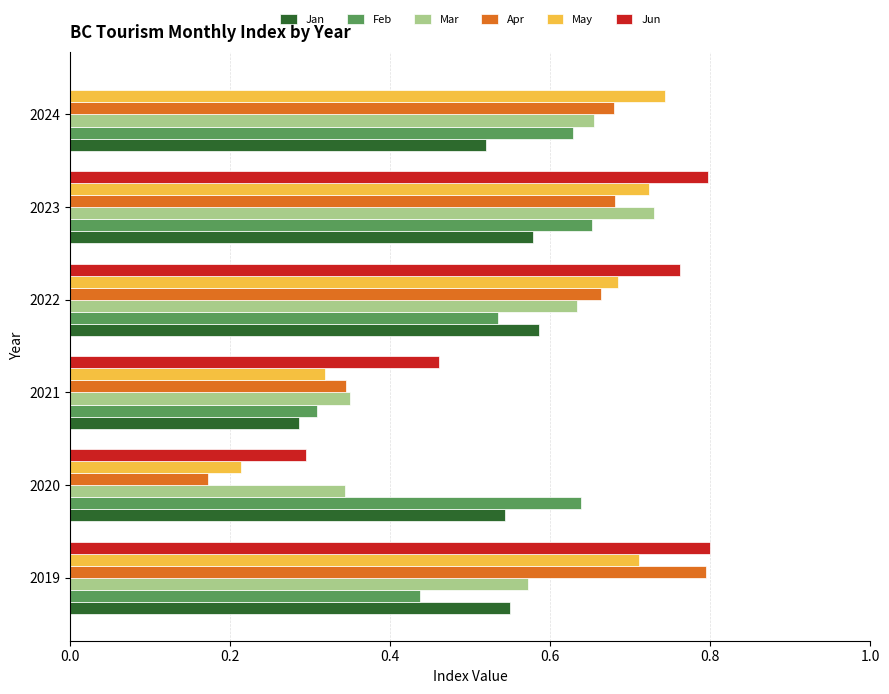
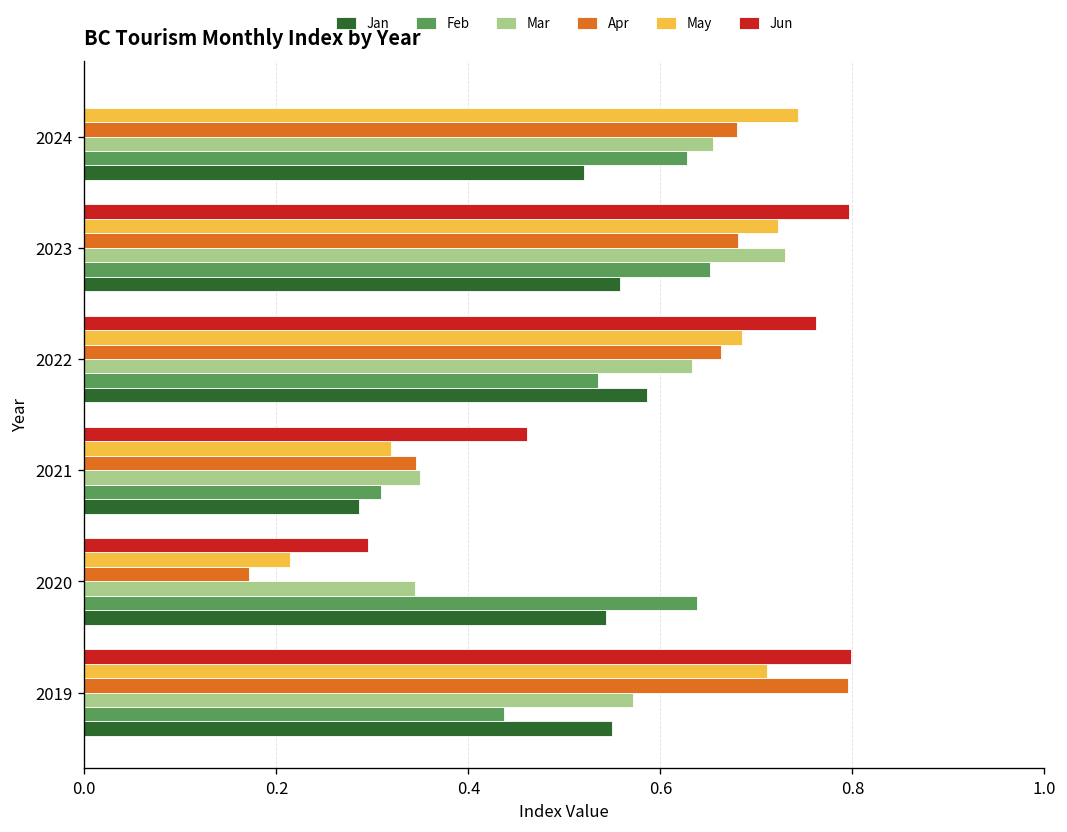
  {
    "Jan": {
      "2024": 0.52,
-     "2023": 0.58,
+     "2023": 0.56,
      "2022": 0.59,
      "2021": 0.29,
      "2020": 0.54,
      "2019": 0.55
    },
    "Feb": {
      "2024": 0.63,
      "2023": 0.65,
      "2022": 0.54,
      "2021": 0.31,
      "2020": 0.64,
      "2019": 0.44
    },
    "Mar": {
      "2024": 0.66,
      "2023": 0.73,
      "2022": 0.63,
      "2021": 0.35,
      "2020": 0.34,
      "2019": 0.57
    },
    "Apr": {
      "2024": 0.68,
      "2023": 0.68,
      "2022": 0.66,
      "2021": 0.35,
      "2020": 0.17,
      "2019": 0.80
    },
    "May": {
      "2024": 0.74,
      "2023": 0.72,
      "2022": 0.69,
      "2021": 0.32,
      "2020": 0.21,
      "2019": 0.71
    },
    "Jun": {
      "2024": 0.00,
      "2023": 0.80,
      "2022": 0.76,
      "2021": 0.46,
      "2020": 0.30,
      "2019": 0.80
    }
  }
